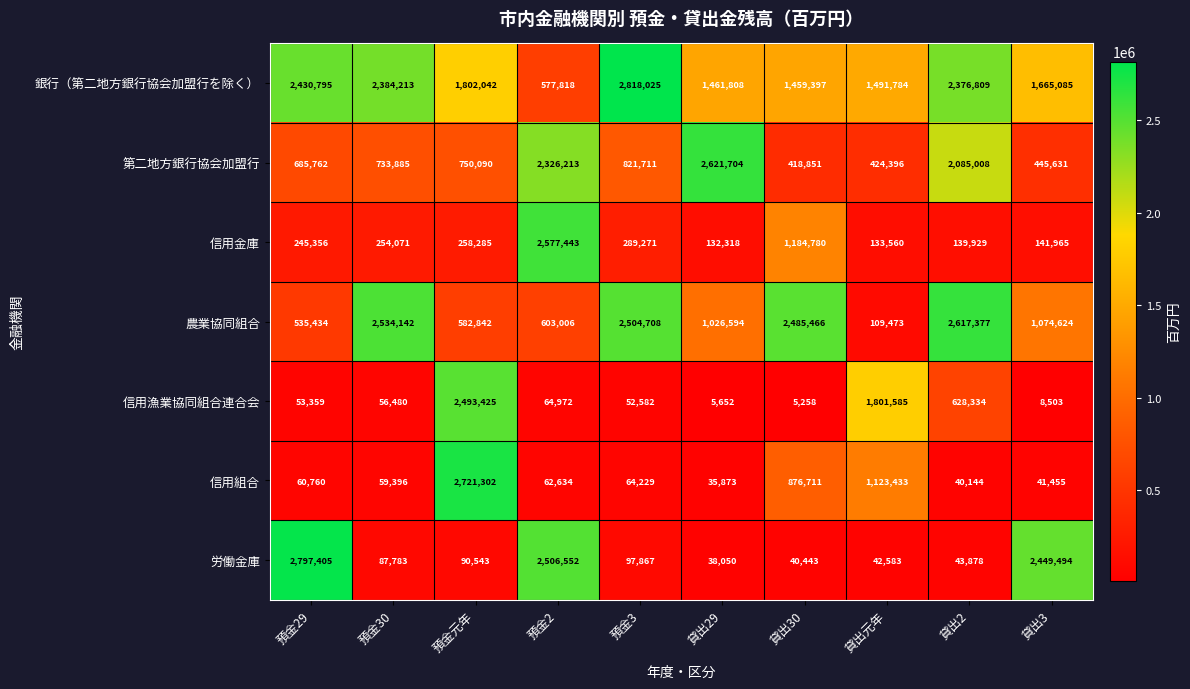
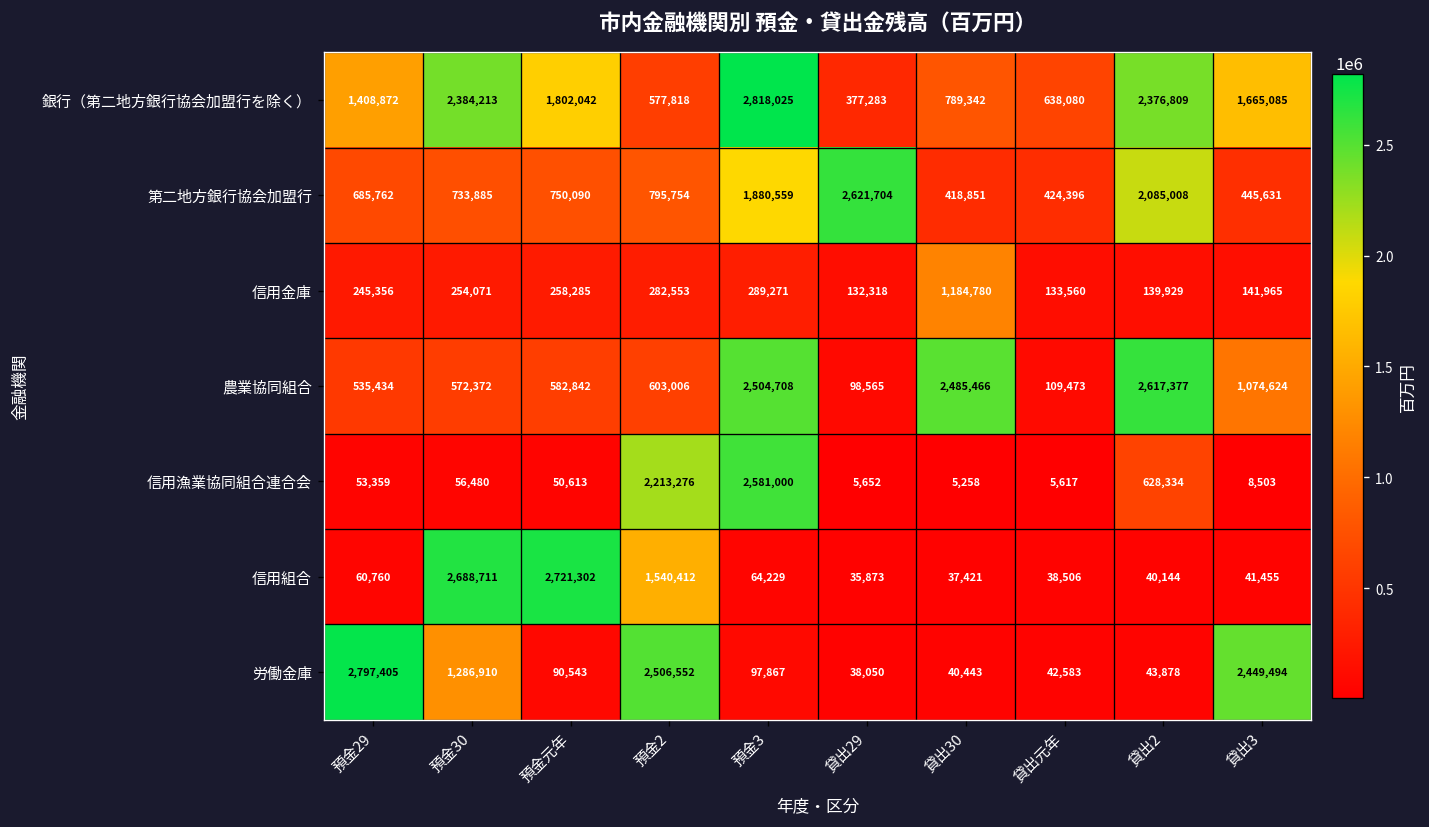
  {
    "銀行（第二地方銀行協会加盟行を除く）": {
-     "預金29": "2,430,795",
+     "預金29": "1,408,872",
      "預金30": "2,384,213",
      "預金元年": "1,802,042",
      "預金2": "577,818",
      "預金3": "2,818,025",
-     "貸出29": "1,461,808",
-     "貸出30": "1,459,397",
-     "貸出元年": "1,491,784",
+     "貸出29": "377,283",
+     "貸出30": "789,342",
+     "貸出元年": "638,080",
      "貸出2": "2,376,809",
      "貸出3": "1,665,085"
    },
    "第二地方銀行協会加盟行": {
      "預金29": "685,762",
      "預金30": "733,885",
      "預金元年": "750,090",
-     "預金2": "2,326,213",
-     "預金3": "821,711",
+     "預金2": "795,754",
+     "預金3": "1,880,559",
      "貸出29": "2,621,704",
      "貸出30": "418,851",
      "貸出元年": "424,396",
      "貸出2": "2,085,008",
      "貸出3": "445,631"
    },
    "信用金庫": {
      "預金29": "245,356",
      "預金30": "254,071",
      "預金元年": "258,285",
-     "預金2": "2,577,443",
+     "預金2": "282,553",
      "預金3": "289,271",
      "貸出29": "132,318",
      "貸出30": "1,184,780",
      "貸出元年": "133,560",
      "貸出2": "139,929",
      "貸出3": "141,965"
    },
    "農業協同組合": {
      "預金29": "535,434",
-     "預金30": "2,534,142",
+     "預金30": "572,372",
      "預金元年": "582,842",
      "預金2": "603,006",
      "預金3": "2,504,708",
-     "貸出29": "1,026,594",
+     "貸出29": "98,565",
      "貸出30": "2,485,466",
      "貸出元年": "109,473",
      "貸出2": "2,617,377",
      "貸出3": "1,074,624"
    },
    "信用漁業協同組合連合会": {
      "預金29": "53,359",
      "預金30": "56,480",
-     "預金元年": "2,493,425",
-     "預金2": "64,972",
-     "預金3": "52,582",
+     "預金元年": "50,613",
+     "預金2": "2,213,276",
+     "預金3": "2,581,000",
      "貸出29": "5,652",
      "貸出30": "5,258",
-     "貸出元年": "1,801,585",
+     "貸出元年": "5,617",
      "貸出2": "628,334",
      "貸出3": "8,503"
    },
    "信用組合": {
      "預金29": "60,760",
-     "預金30": "59,396",
+     "預金30": "2,688,711",
      "預金元年": "2,721,302",
-     "預金2": "62,634",
+     "預金2": "1,540,412",
      "預金3": "64,229",
      "貸出29": "35,873",
-     "貸出30": "876,711",
-     "貸出元年": "1,123,433",
+     "貸出30": "37,421",
+     "貸出元年": "38,506",
      "貸出2": "40,144",
      "貸出3": "41,455"
    },
    "労働金庫": {
      "預金29": "2,797,405",
-     "預金30": "87,783",
+     "預金30": "1,286,910",
      "預金元年": "90,543",
      "預金2": "2,506,552",
      "預金3": "97,867",
      "貸出29": "38,050",
      "貸出30": "40,443",
      "貸出元年": "42,583",
      "貸出2": "43,878",
      "貸出3": "2,449,494"
    }
  }
